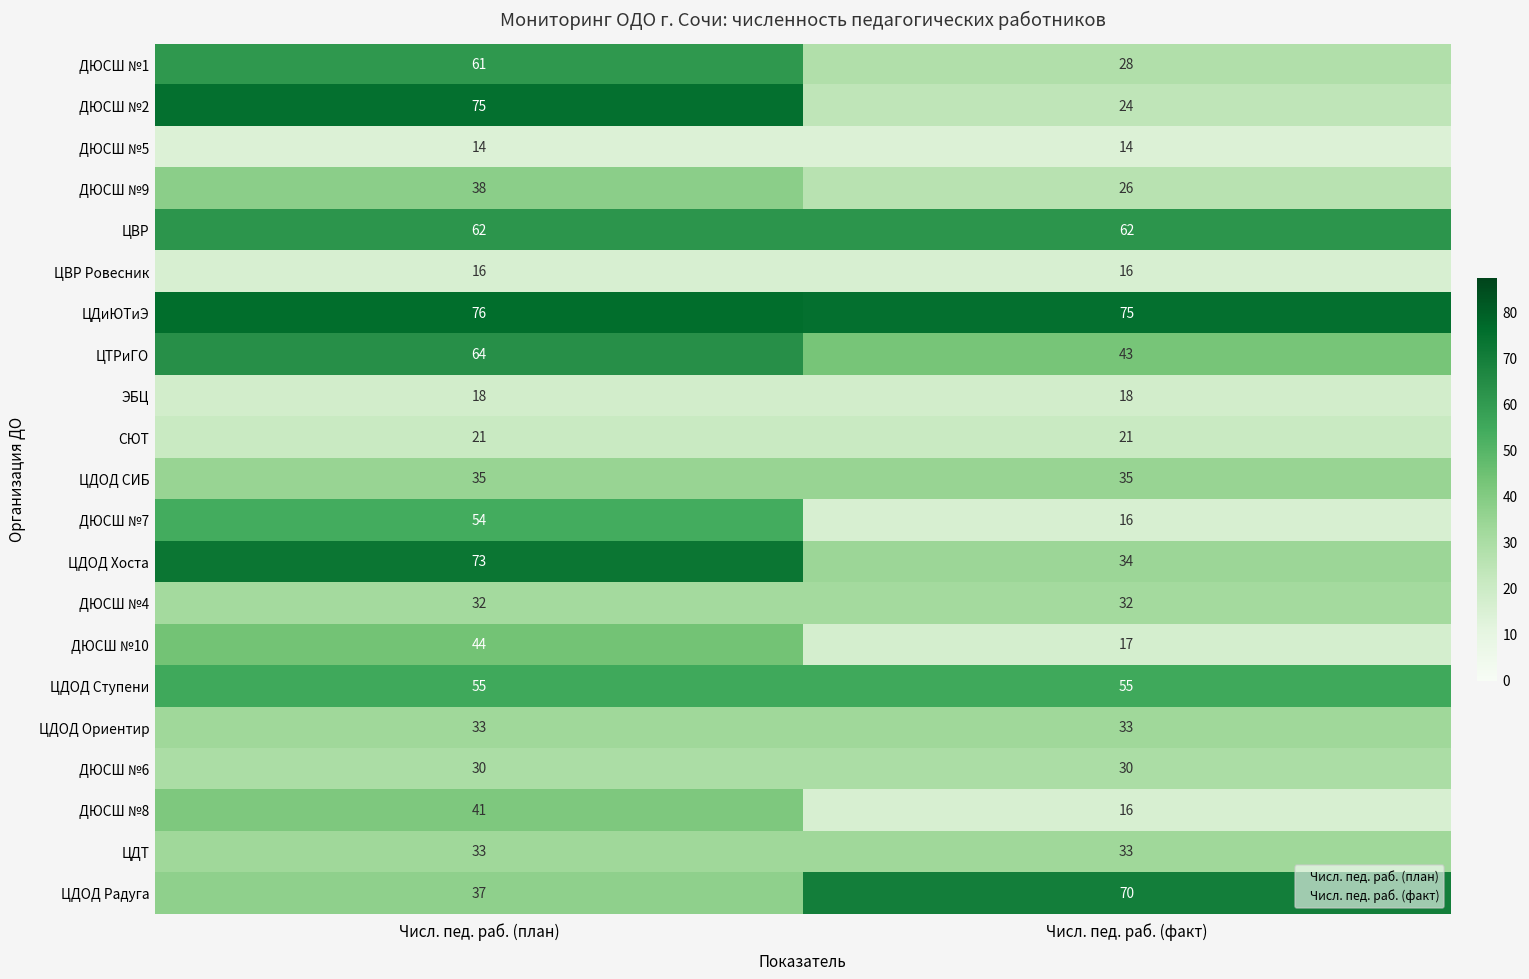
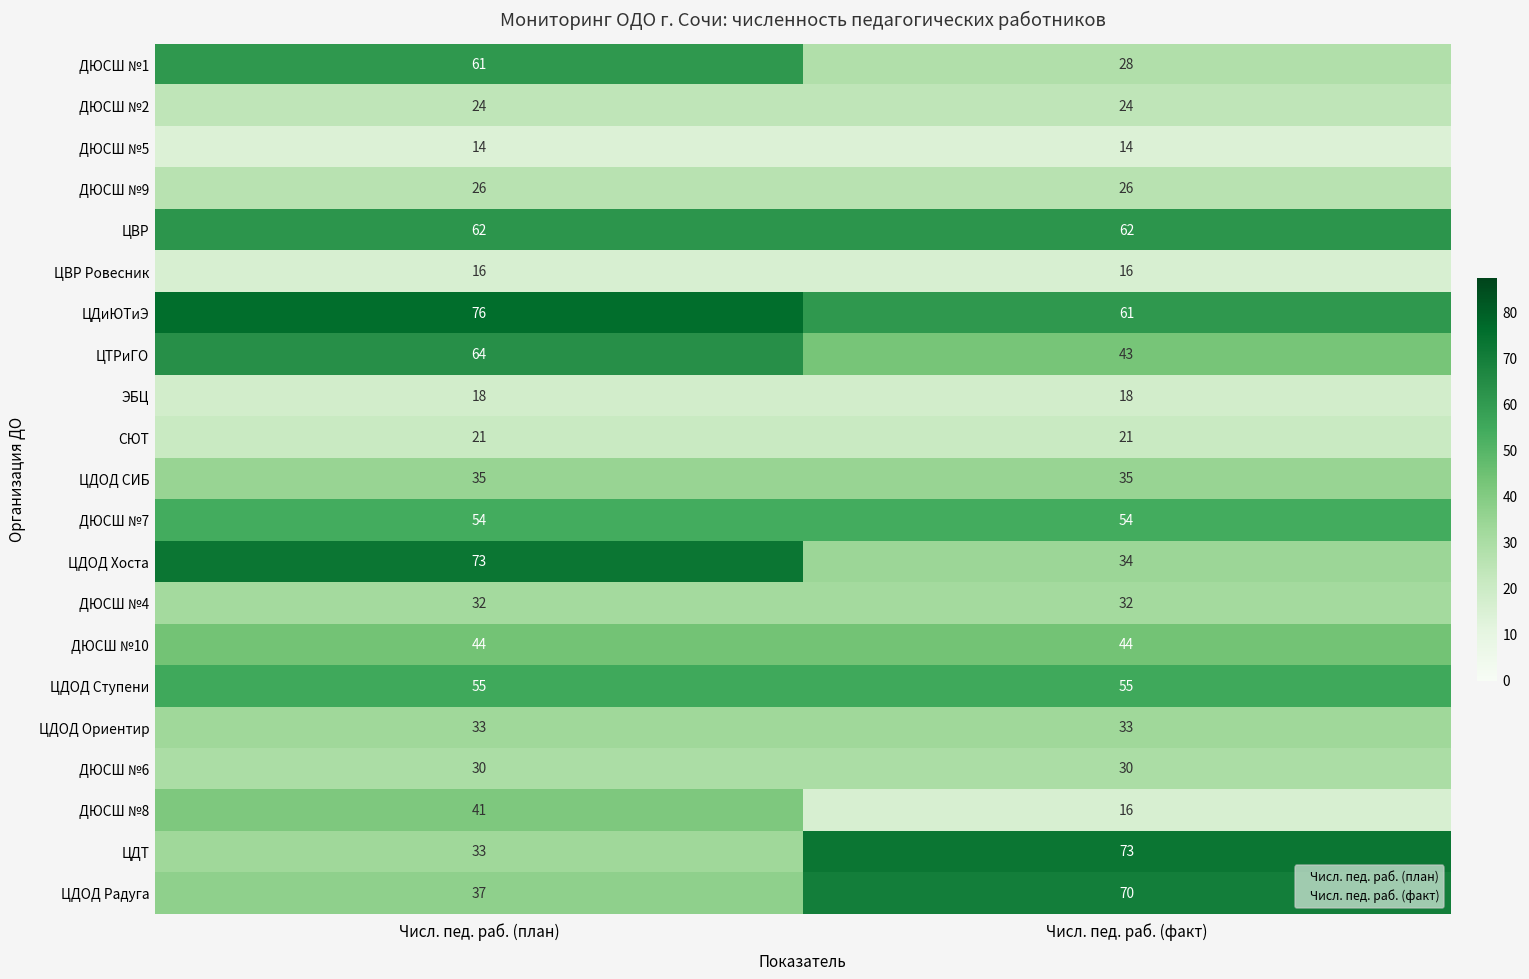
  {
    "ДЮСШ №1": {
      "Числ. пед. раб. (план)": 61,
      "Числ. пед. раб. (факт)": 28
    },
    "ДЮСШ №2": {
-     "Числ. пед. раб. (план)": 75,
+     "Числ. пед. раб. (план)": 24,
      "Числ. пед. раб. (факт)": 24
    },
    "ДЮСШ №5": {
      "Числ. пед. раб. (план)": 14,
      "Числ. пед. раб. (факт)": 14
    },
    "ДЮСШ №9": {
-     "Числ. пед. раб. (план)": 38,
+     "Числ. пед. раб. (план)": 26,
      "Числ. пед. раб. (факт)": 26
    },
    "ЦВР": {
      "Числ. пед. раб. (план)": 62,
      "Числ. пед. раб. (факт)": 62
    },
    "ЦВР Ровесник": {
      "Числ. пед. раб. (план)": 16,
      "Числ. пед. раб. (факт)": 16
    },
    "ЦДиЮТиЭ": {
      "Числ. пед. раб. (план)": 76,
-     "Числ. пед. раб. (факт)": 75
+     "Числ. пед. раб. (факт)": 61
    },
    "ЦТРиГО": {
      "Числ. пед. раб. (план)": 64,
      "Числ. пед. раб. (факт)": 43
    },
    "ЭБЦ": {
      "Числ. пед. раб. (план)": 18,
      "Числ. пед. раб. (факт)": 18
    },
    "СЮТ": {
      "Числ. пед. раб. (план)": 21,
      "Числ. пед. раб. (факт)": 21
    },
    "ЦДОД СИБ": {
      "Числ. пед. раб. (план)": 35,
      "Числ. пед. раб. (факт)": 35
    },
    "ДЮСШ №7": {
      "Числ. пед. раб. (план)": 54,
-     "Числ. пед. раб. (факт)": 16
+     "Числ. пед. раб. (факт)": 54
    },
    "ЦДОД Хоста": {
      "Числ. пед. раб. (план)": 73,
      "Числ. пед. раб. (факт)": 34
    },
    "ДЮСШ №4": {
      "Числ. пед. раб. (план)": 32,
      "Числ. пед. раб. (факт)": 32
    },
    "ДЮСШ №10": {
      "Числ. пед. раб. (план)": 44,
-     "Числ. пед. раб. (факт)": 17
+     "Числ. пед. раб. (факт)": 44
    },
    "ЦДОД Ступени": {
      "Числ. пед. раб. (план)": 55,
      "Числ. пед. раб. (факт)": 55
    },
    "ЦДОД Ориентир": {
      "Числ. пед. раб. (план)": 33,
      "Числ. пед. раб. (факт)": 33
    },
    "ДЮСШ №6": {
      "Числ. пед. раб. (план)": 30,
      "Числ. пед. раб. (факт)": 30
    },
    "ДЮСШ №8": {
      "Числ. пед. раб. (план)": 41,
      "Числ. пед. раб. (факт)": 16
    },
    "ЦДТ": {
      "Числ. пед. раб. (план)": 33,
-     "Числ. пед. раб. (факт)": 33
+     "Числ. пед. раб. (факт)": 73
    },
    "ЦДОД Радуга": {
      "Числ. пед. раб. (план)": 37,
      "Числ. пед. раб. (факт)": 70
    }
  }
